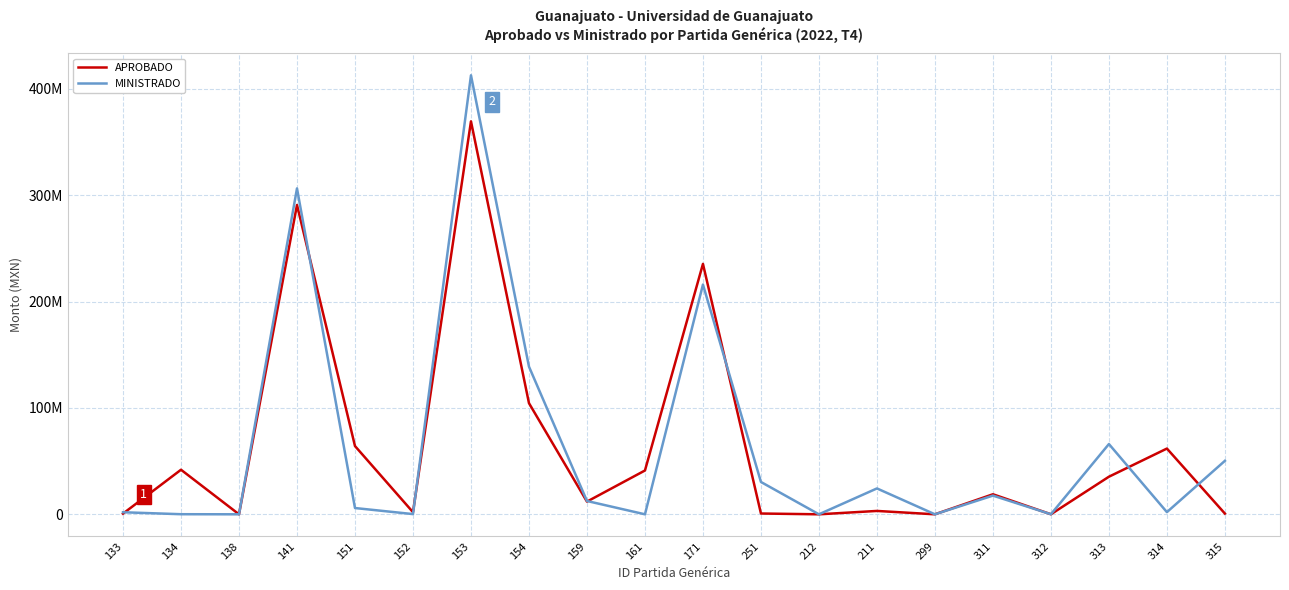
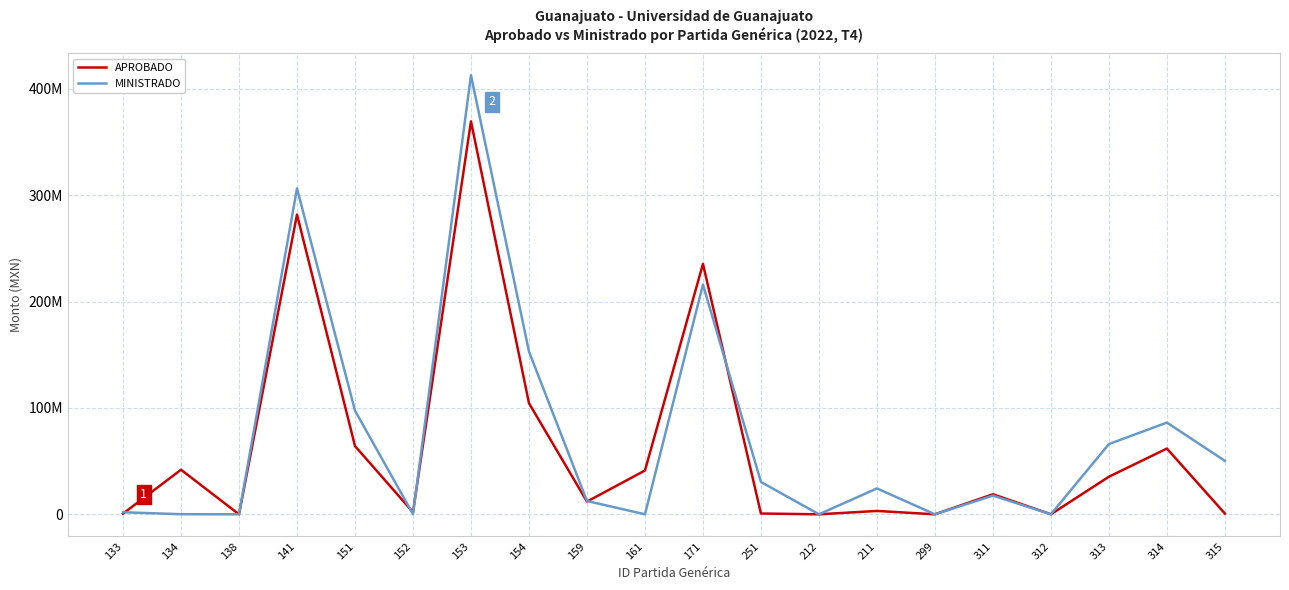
  {
    "APROBADO": {
      "134": 42000000,
-     "141": 291000000,
+     "141": 282000000,
      "151": 64000000,
      "154": 105000000,
      "161": 41000000,
      "171": 236000000,
      "251": 1000000,
      "211": 3000000,
      "313": 35000000,
      "314": 62000000,
      "315": 1000000
    },
    "MINISTRADO": {
      "134": 0,
      "141": 307000000,
-     "151": 6000000,
+     "151": 98000000,
      "153": 413000000,
-     "154": 139000000,
+     "154": 153000000,
      "161": 0,
      "171": 216000000,
      "251": 30000000,
      "211": 24000000,
      "313": 66000000,
-     "314": 2000000,
+     "314": 86000000,
      "315": 50000000
    }
  }
